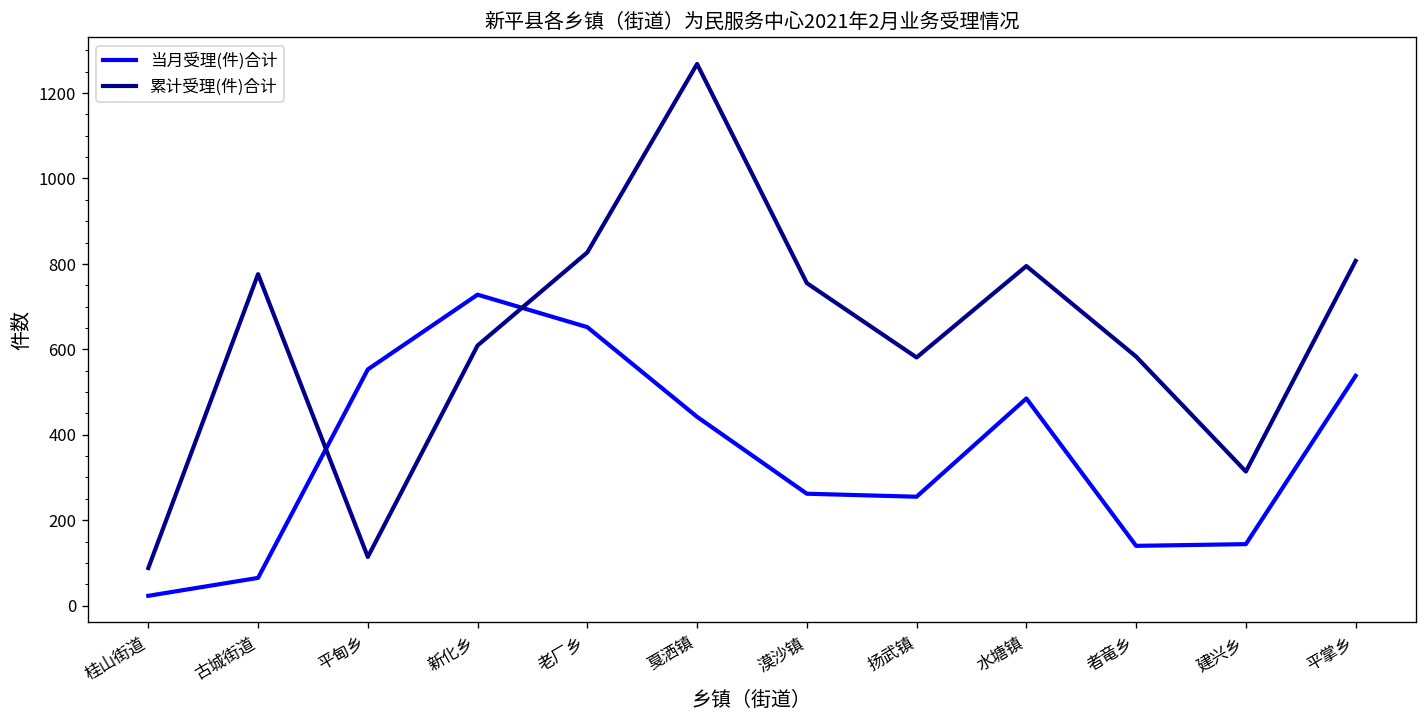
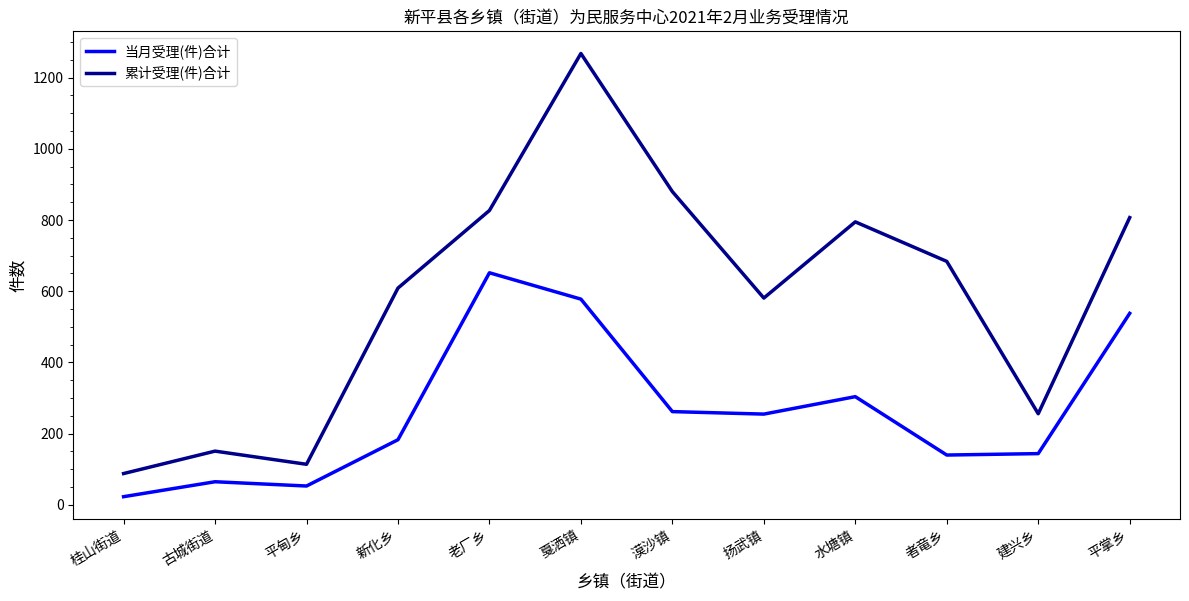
  {
    "当月受理(件)合计": {
      "桂山街道": 20,
      "古城街道": 70,
-     "平甸乡": 550,
-     "新化乡": 730,
+     "平甸乡": 50,
+     "新化乡": 180,
      "老厂乡": 650,
-     "戛洒镇": 440,
+     "戛洒镇": 580,
      "漠沙镇": 260,
      "扬武镇": 260,
-     "水塘镇": 490,
+     "水塘镇": 300,
      "者竜乡": 140,
      "建兴乡": 140,
      "平掌乡": 540
    },
    "累计受理(件)合计": {
      "桂山街道": 90,
-     "古城街道": 780,
+     "古城街道": 150,
      "平甸乡": 110,
      "新化乡": 610,
      "老厂乡": 830,
      "戛洒镇": 1270,
-     "漠沙镇": 760,
+     "漠沙镇": 880,
      "扬武镇": 580,
      "水塘镇": 800,
-     "者竜乡": 580,
-     "建兴乡": 310,
+     "者竜乡": 680,
+     "建兴乡": 260,
      "平掌乡": 810
    }
  }
